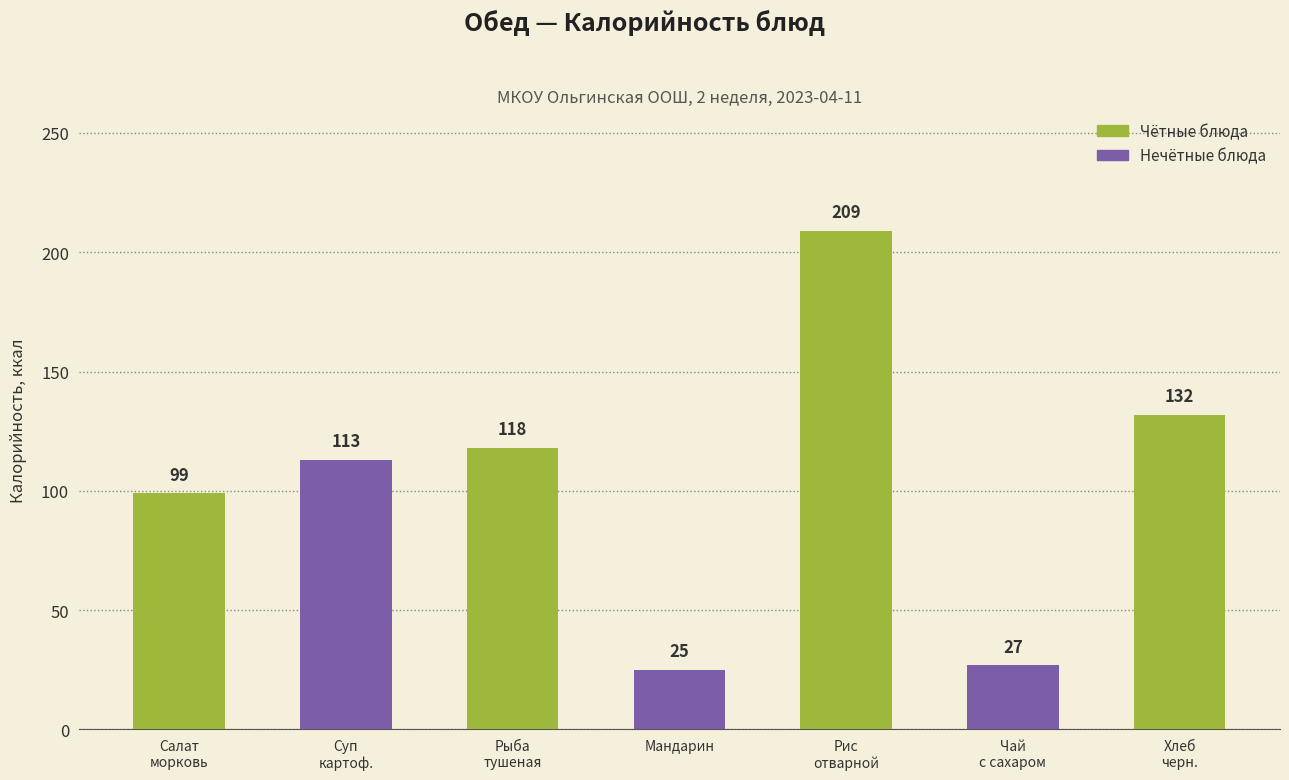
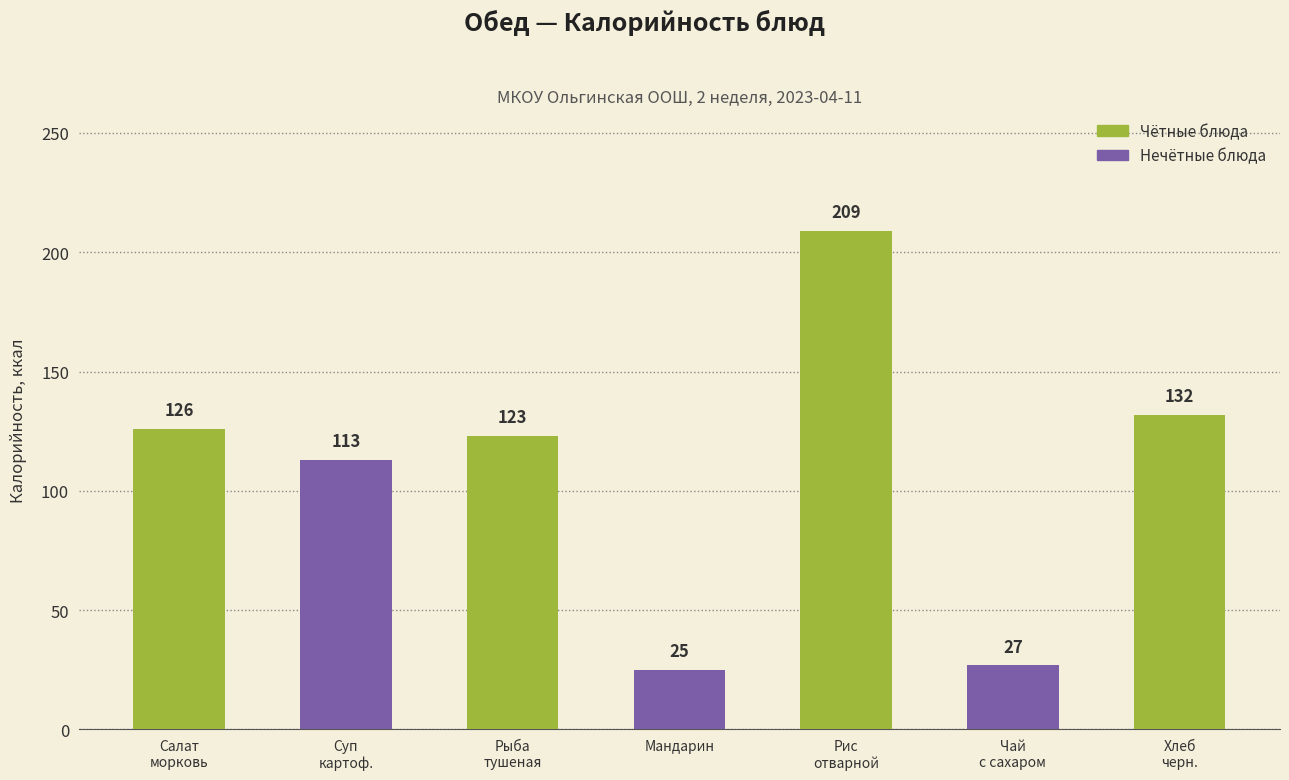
  {
-   "Салат морковь": 99,
+   "Салат морковь": 126,
    "Суп картоф.": 113,
-   "Рыба тушеная": 118,
+   "Рыба тушеная": 123,
    "Мандарин": 25,
    "Рис отварной": 209,
    "Чай с сахаром": 27,
    "Хлеб черн.": 132
  }
